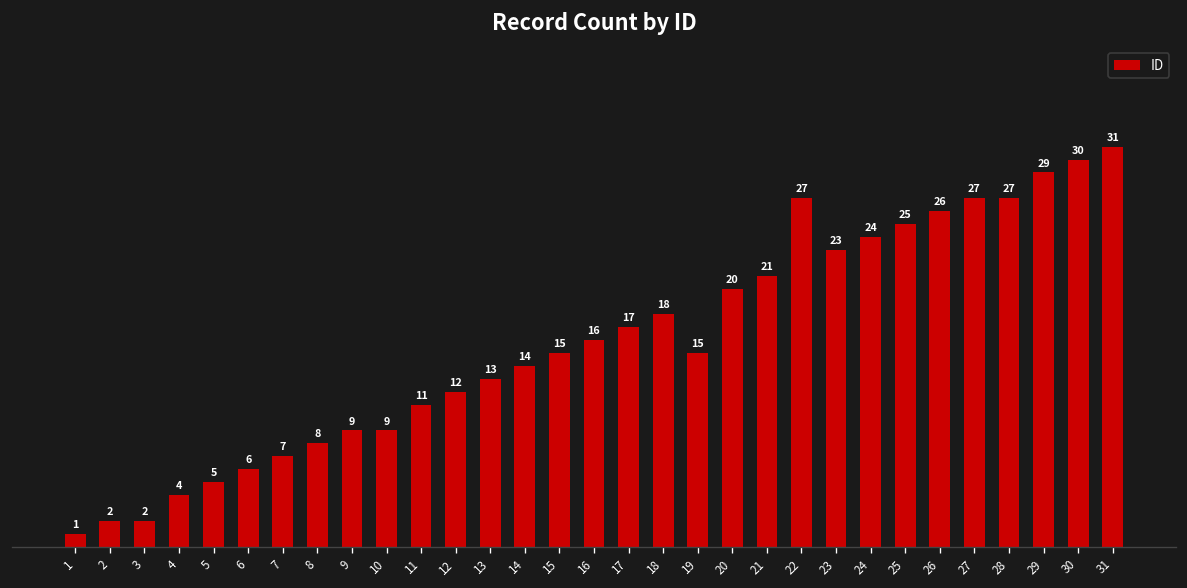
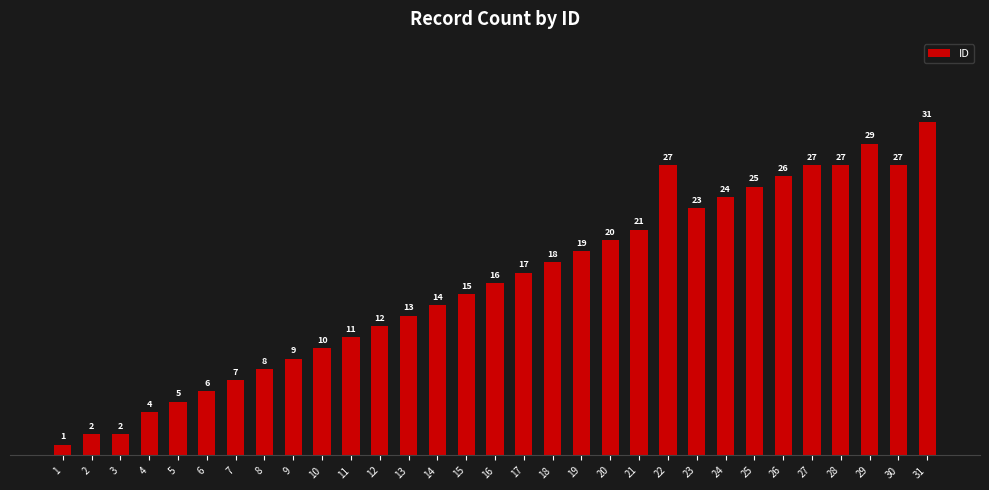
  {
    "1": 1,
    "2": 2,
    "3": 2,
    "4": 4,
    "5": 5,
    "6": 6,
    "7": 7,
    "8": 8,
    "9": 9,
-   "10": 9,
+   "10": 10,
    "11": 11,
    "12": 12,
    "13": 13,
    "14": 14,
    "15": 15,
    "16": 16,
    "17": 17,
    "18": 18,
-   "19": 15,
+   "19": 19,
    "20": 20,
    "21": 21,
    "22": 27,
    "23": 23,
    "24": 24,
    "25": 25,
    "26": 26,
    "27": 27,
    "28": 27,
    "29": 29,
-   "30": 30,
+   "30": 27,
    "31": 31
  }
